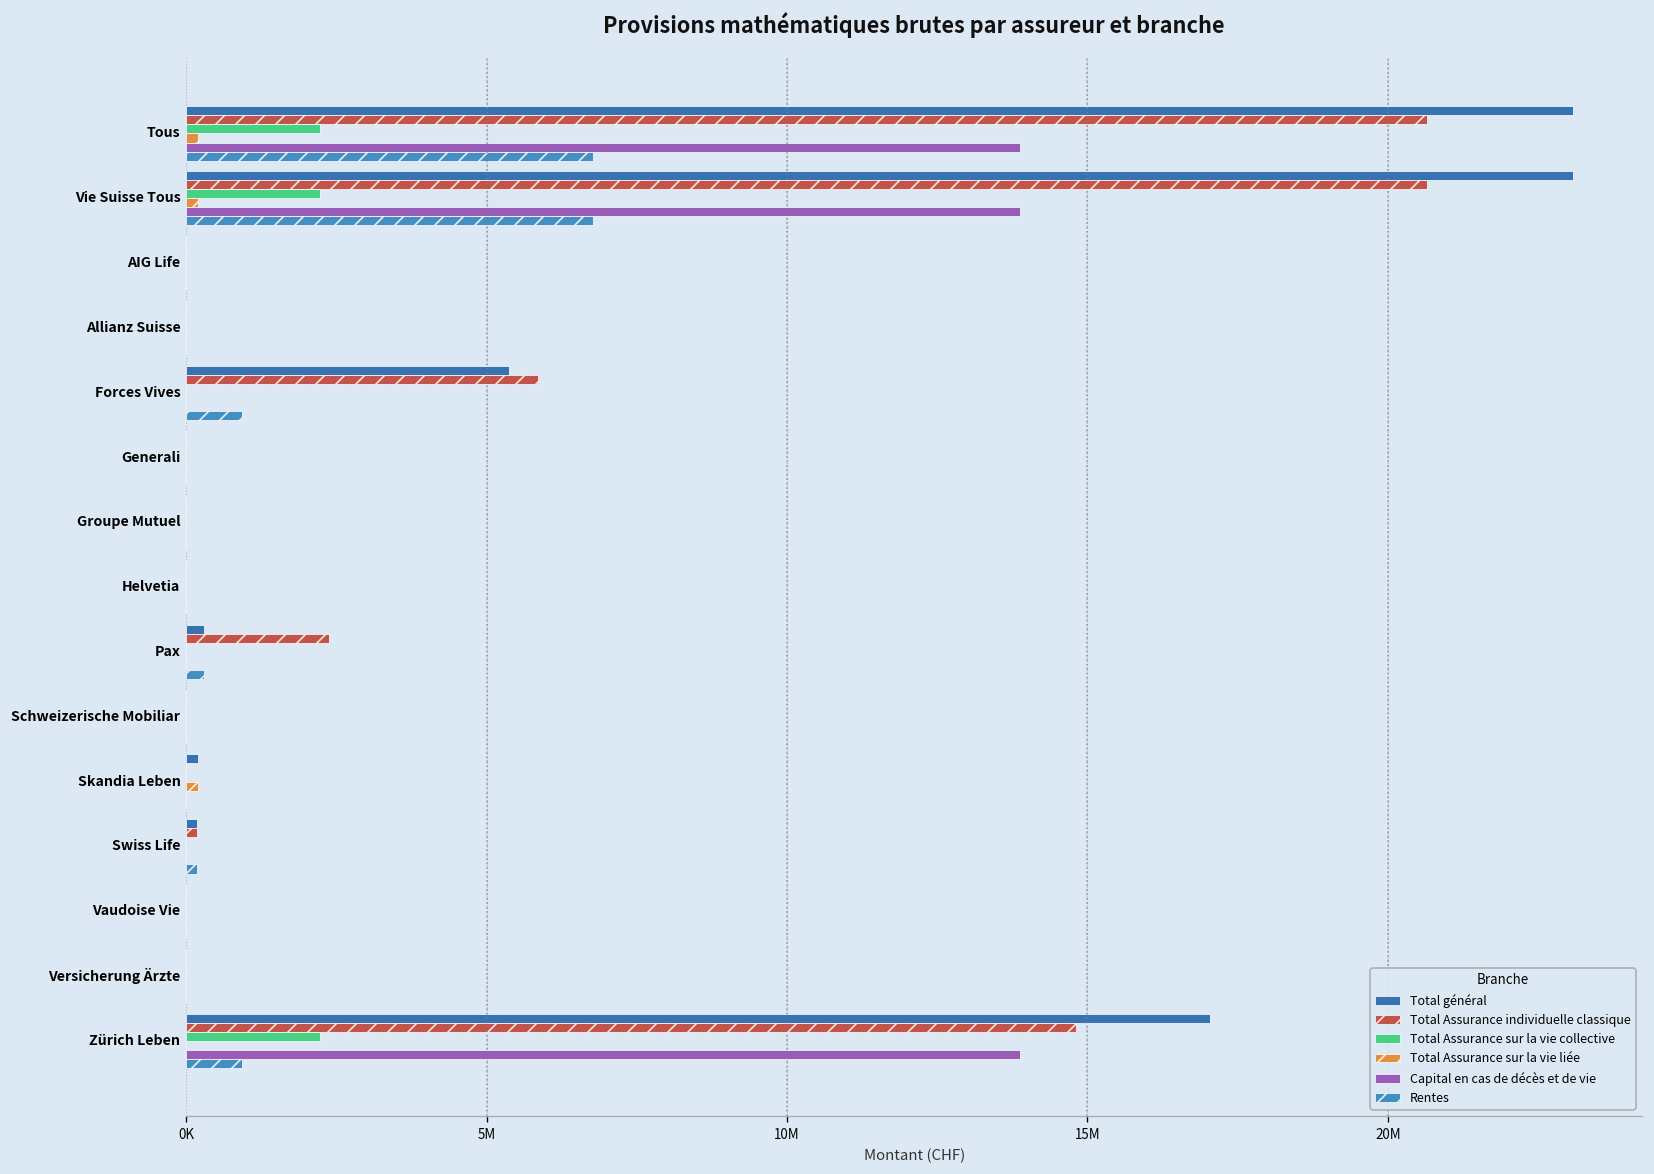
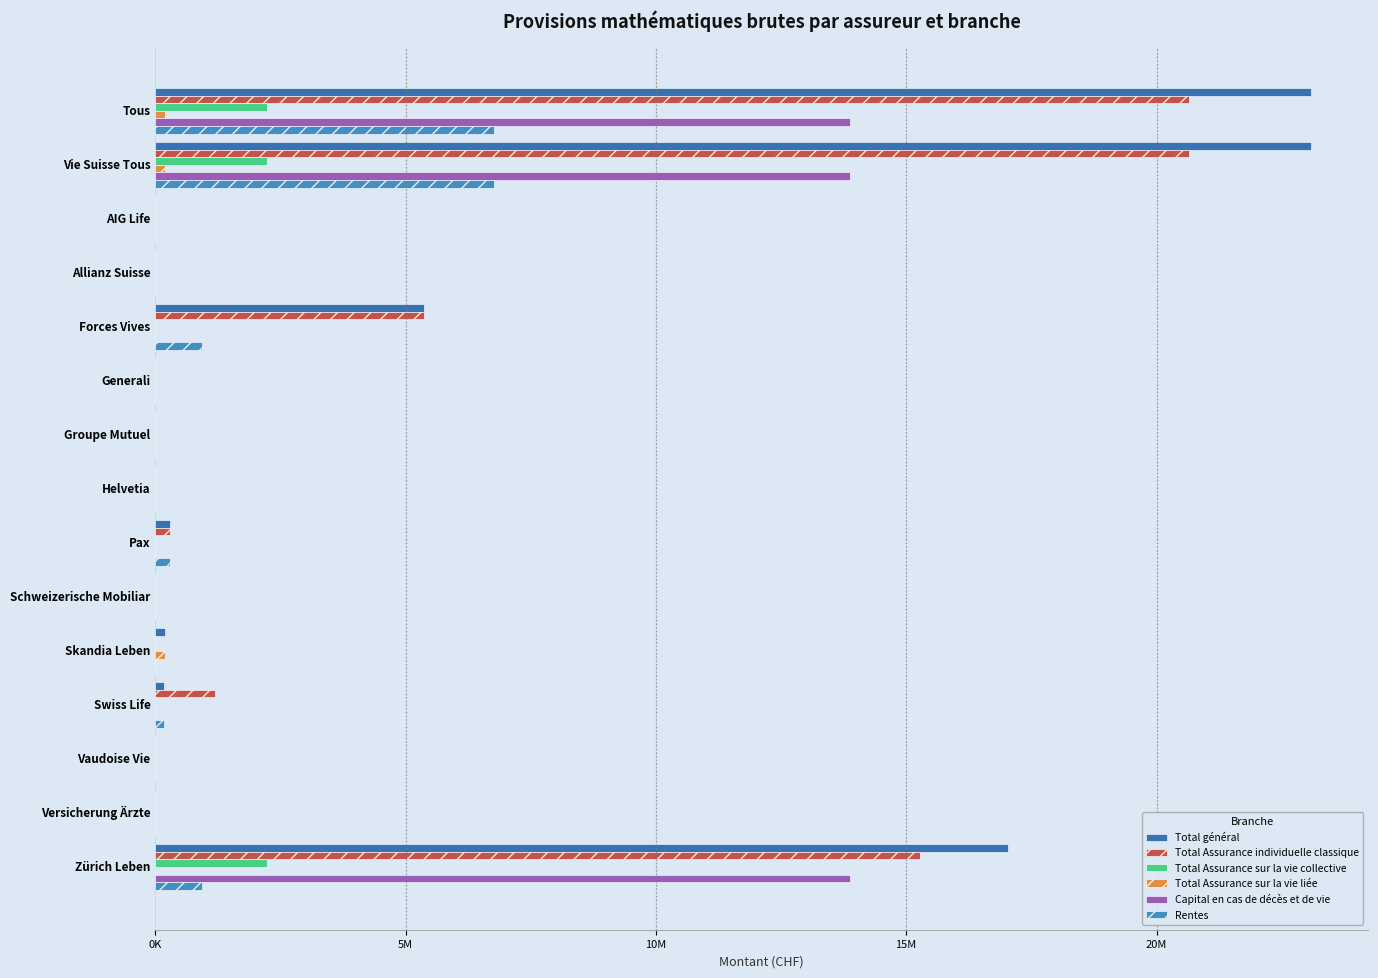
  {
    "Total Assurance individuelle classique": {
      "Tous": 20600000,
      "Vie Suisse Tous": 20600000,
      "AIG Life": 0,
      "Allianz Suisse": 0,
-     "Forces Vives": 5800000,
+     "Forces Vives": 5400000,
      "Generali": 0,
      "Groupe Mutuel": 0,
      "Helvetia": 0,
-     "Pax": 2400000,
+     "Pax": 300000,
      "Schweizerische Mobiliar": 0,
      "Skandia Leben": 0,
-     "Swiss Life": 200000,
+     "Swiss Life": 1200000,
      "Vaudoise Vie": 0,
      "Versicherung Ärzte": 0,
-     "Zürich Leben": 14800000
+     "Zürich Leben": 15300000
    },
    "Total Assurance sur la vie collective": {
      "Tous": 2200000,
      "Vie Suisse Tous": 2200000,
      "AIG Life": 0,
      "Allianz Suisse": 0,
      "Forces Vives": 0,
      "Generali": 0,
      "Groupe Mutuel": 0,
      "Helvetia": 0,
      "Pax": 0,
      "Schweizerische Mobiliar": 0,
      "Skandia Leben": 0,
      "Swiss Life": 0,
      "Vaudoise Vie": 0,
      "Versicherung Ärzte": 0,
      "Zürich Leben": 2200000
    },
    "Total Assurance sur la vie liée": {
      "Tous": 200000,
      "Vie Suisse Tous": 200000,
      "AIG Life": 0,
      "Allianz Suisse": 0,
      "Forces Vives": 0,
      "Generali": 0,
      "Groupe Mutuel": 0,
      "Helvetia": 0,
      "Pax": 0,
      "Schweizerische Mobiliar": 0,
      "Skandia Leben": 200000,
      "Swiss Life": 0,
      "Vaudoise Vie": 0,
      "Versicherung Ärzte": 0,
      "Zürich Leben": 0
    },
    "Capital en cas de décès et de vie": {
      "Tous": 13900000,
      "Vie Suisse Tous": 13900000,
      "AIG Life": 0,
      "Allianz Suisse": 0,
      "Forces Vives": 0,
      "Generali": 0,
      "Groupe Mutuel": 0,
      "Helvetia": 0,
      "Pax": 0,
      "Schweizerische Mobiliar": 0,
      "Skandia Leben": 0,
      "Swiss Life": 0,
      "Vaudoise Vie": 0,
      "Versicherung Ärzte": 0,
      "Zürich Leben": 13900000
    }
  }
